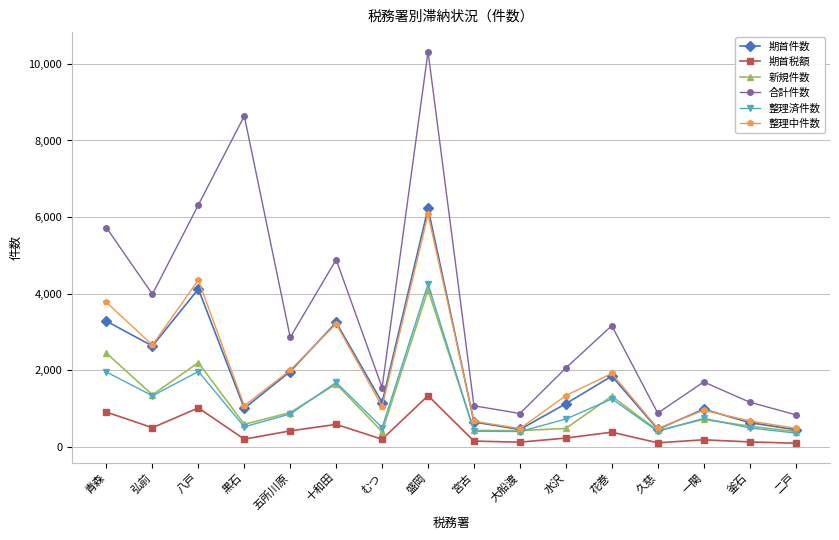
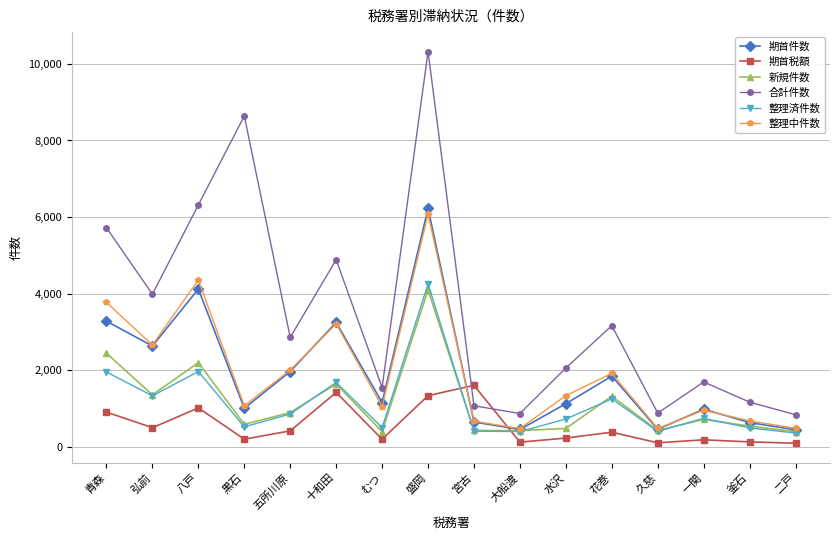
  {
    "期首税額": {
      "青森": "900",
      "弘前": "500",
      "八戸": "1,000",
      "黒石": "200",
      "五所川原": "400",
-     "十和田": "600",
+     "十和田": "1,400",
      "むつ": "200",
      "盛岡": "1,300",
-     "宮古": "100",
+     "宮古": "1,600",
      "大船渡": "100",
      "水沢": "200",
      "花巻": "400",
      "久慈": "100",
      "一関": "200",
      "釜石": "100",
      "二戸": "100"
    },
    "新規件数": {
      "青森": "2,400",
      "八戸": "2,200",
      "むつ": "400",
      "盛岡": "4,100",
      "水沢": "500",
      "花巻": "1,300"
    },
    "合計件数": {
      "青森": "5,700",
      "弘前": "4,000",
      "八戸": "6,300",
      "黒石": "8,600",
      "五所川原": "2,900",
      "十和田": "4,900",
      "むつ": "1,500",
      "盛岡": "10,300",
      "宮古": "1,100",
      "大船渡": "900",
      "水沢": "2,100",
      "花巻": "3,200",
      "久慈": "900",
      "一関": "1,700",
      "釜石": "1,200",
      "二戸": "800"
    },
    "整理中件数": {
      "青森": "3,800",
      "八戸": "4,400",
      "むつ": "1,000",
      "盛岡": "6,100",
      "水沢": "1,300",
      "花巻": "1,900"
    }
  }
